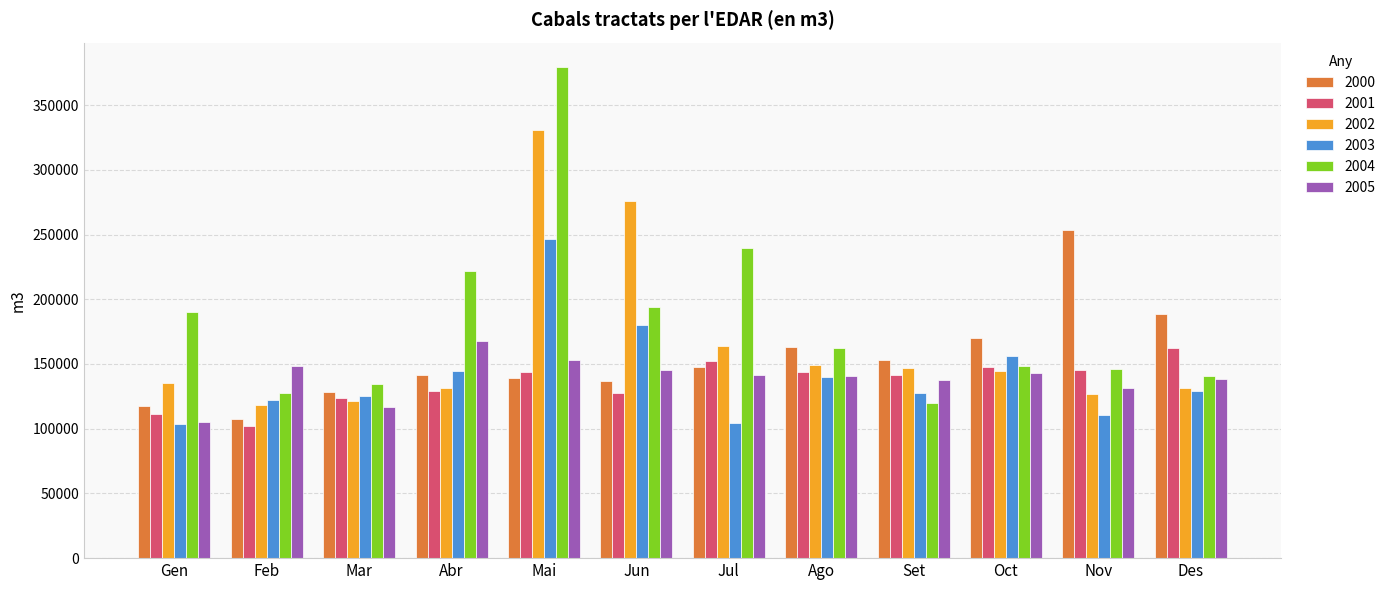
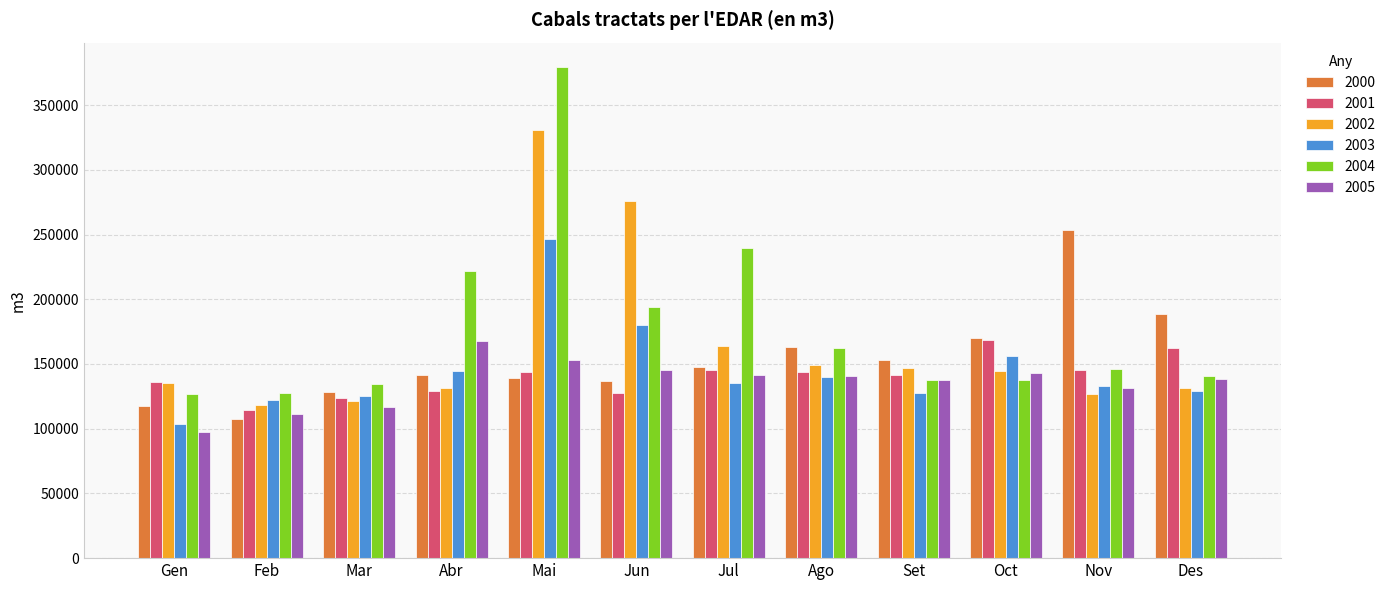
  {
    "2001": {
-     "Gen": 111000,
-     "Feb": 102000,
+     "Gen": 136000,
+     "Feb": 115000,
      "Mar": 123000,
      "Abr": 129000,
      "Mai": 144000,
      "Jun": 127000,
-     "Jul": 152000,
+     "Jul": 145000,
      "Ago": 144000,
      "Set": 142000,
-     "Oct": 148000,
+     "Oct": 168000,
      "Nov": 146000,
      "Des": 163000
    },
    "2003": {
      "Gen": 104000,
      "Feb": 122000,
      "Mar": 126000,
      "Abr": 145000,
      "Mai": 246000,
      "Jun": 180000,
-     "Jul": 105000,
+     "Jul": 136000,
      "Ago": 140000,
      "Set": 127000,
      "Oct": 156000,
-     "Nov": 110000,
+     "Nov": 133000,
      "Des": 129000
    },
    "2004": {
-     "Gen": 190000,
+     "Gen": 127000,
      "Feb": 128000,
      "Mar": 134000,
      "Abr": 222000,
      "Mai": 379000,
      "Jun": 194000,
      "Jul": 240000,
      "Ago": 163000,
-     "Set": 120000,
-     "Oct": 149000,
+     "Set": 138000,
+     "Oct": 138000,
      "Nov": 146000,
      "Des": 141000
    },
    "2005": {
-     "Gen": 105000,
-     "Feb": 148000,
+     "Gen": 98000,
+     "Feb": 112000,
      "Mar": 117000,
      "Abr": 167000,
      "Mai": 153000,
      "Jun": 146000,
      "Jul": 141000,
      "Ago": 141000,
      "Set": 138000,
      "Oct": 143000,
      "Nov": 131000,
      "Des": 138000
    }
  }
